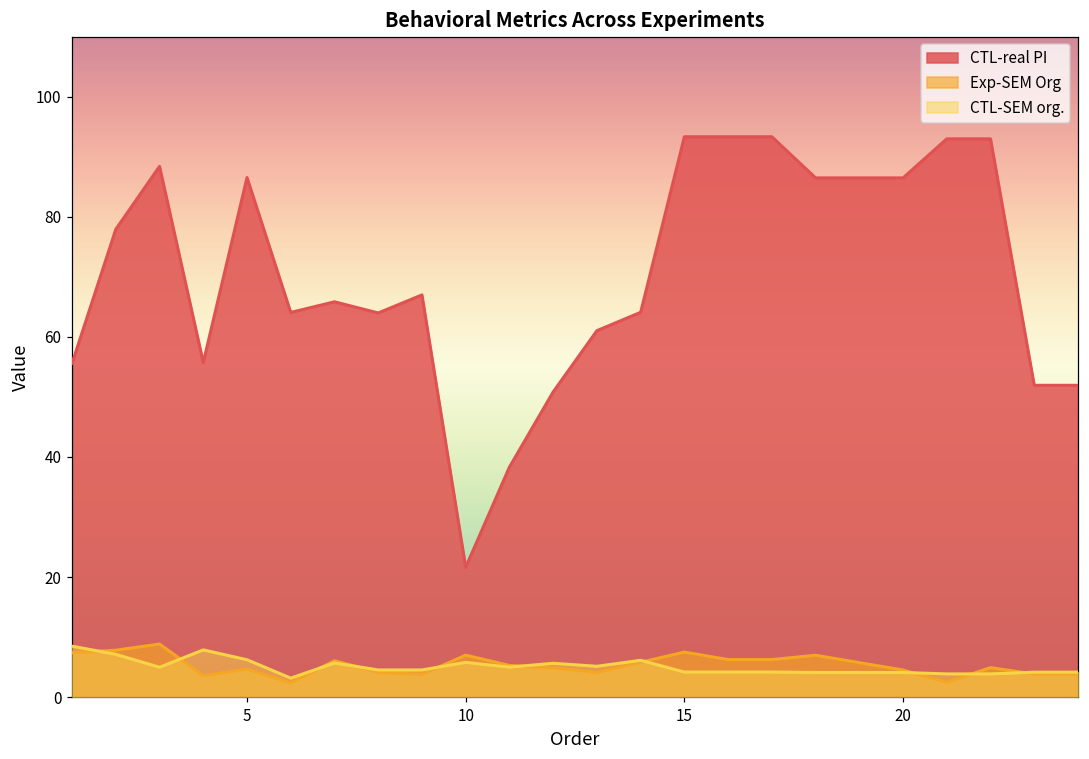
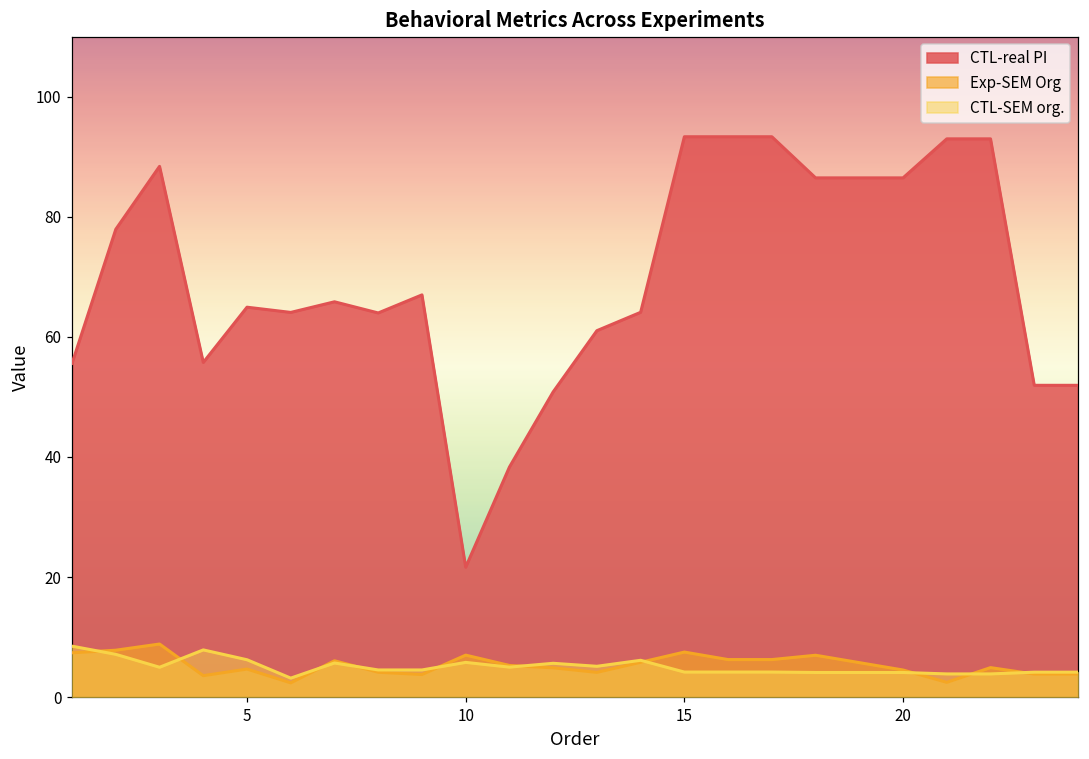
  {
    "CTL-real PI": {
-     "5": 87,
+     "5": 65,
      "10": 22,
      "15": 93,
      "20": 86
    }
  }
